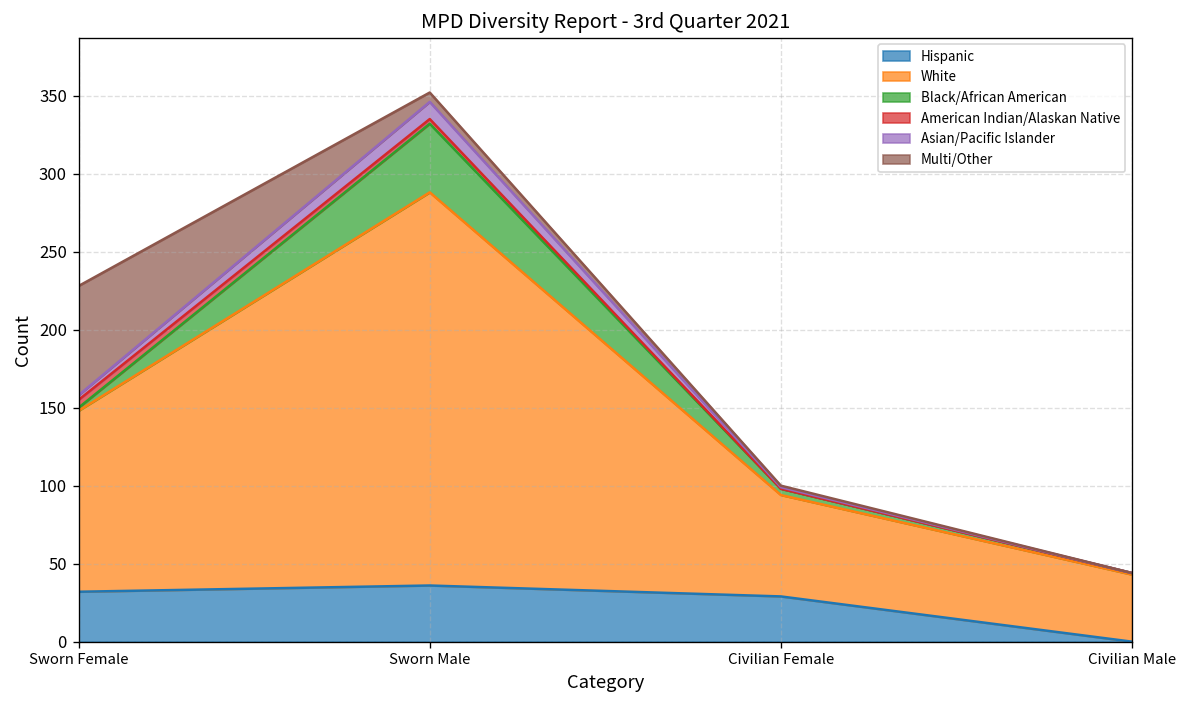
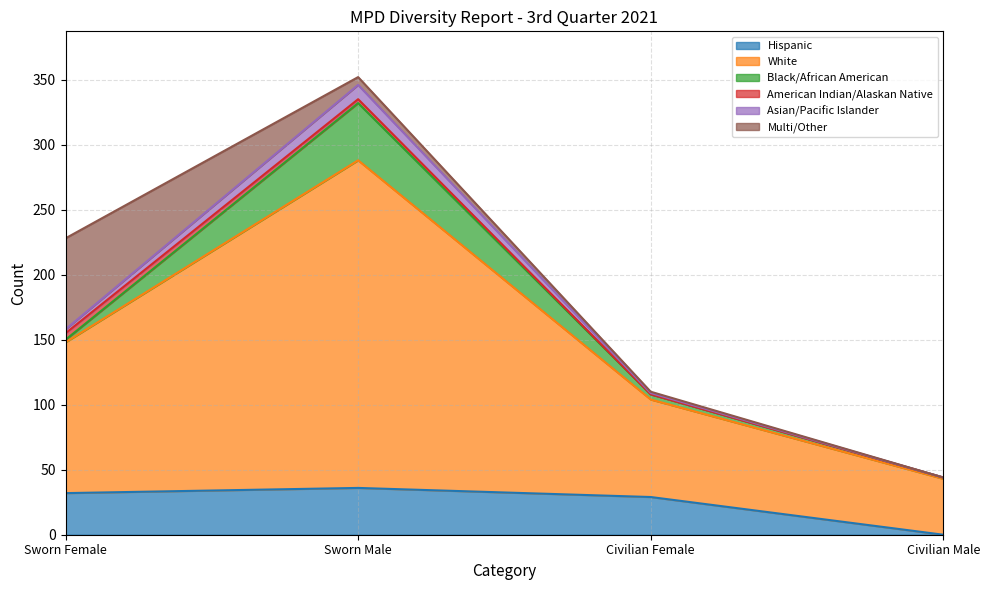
  {
    "Hispanic": {
      "Sworn Female": 32,
      "Sworn Male": 36,
      "Civilian Female": 29,
      "Civilian Male": 0
    },
    "White": {
      "Sworn Female": 116,
      "Sworn Male": 252,
-     "Civilian Female": 65
+     "Civilian Female": 75
    },
    "Black/African American": {
      "Sworn Female": 2,
      "Sworn Male": 44
    },
    "American Indian/Alaskan Native": {
      "Sworn Female": 5,
      "Sworn Male": 3
    },
    "Asian/Pacific Islander": {
      "Sworn Female": 3,
      "Sworn Male": 11
    },
    "Multi/Other": {
      "Sworn Female": 70,
      "Sworn Male": 6
    }
  }
